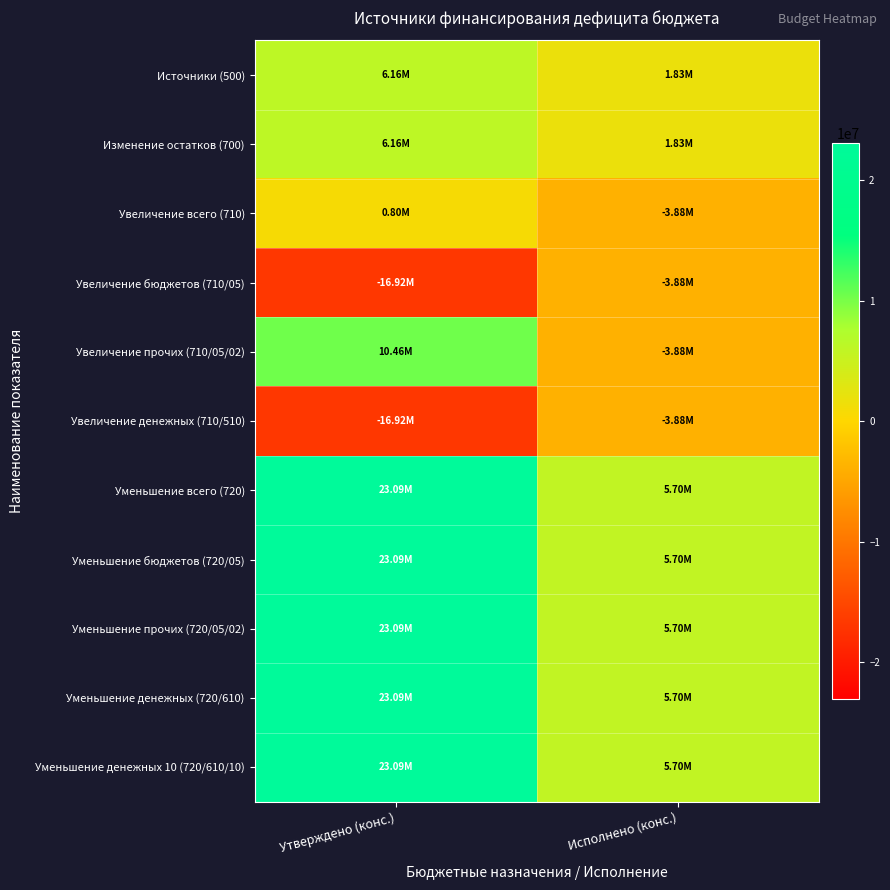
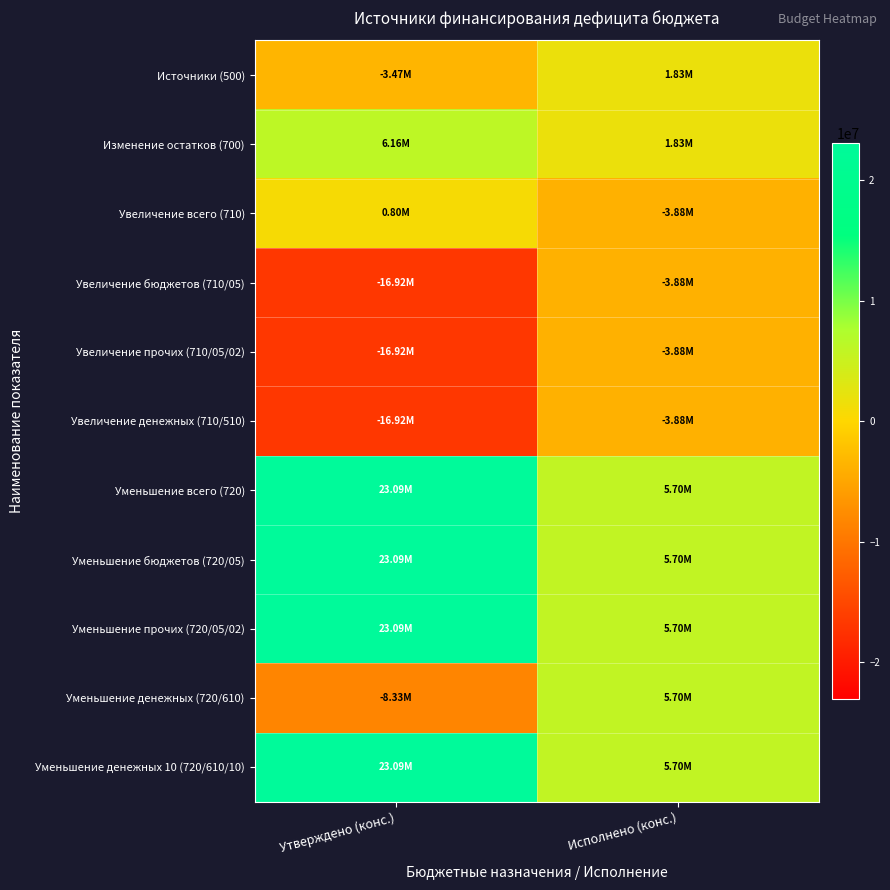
  {
    "Источники (500)": {
-     "Утверждено (конс.)": "6.16M",
+     "Утверждено (конс.)": "-3.47M",
      "Исполнено (конс.)": "1.83M"
    },
    "Изменение остатков (700)": {
      "Утверждено (конс.)": "6.16M",
      "Исполнено (конс.)": "1.83M"
    },
    "Увеличение всего (710)": {
      "Утверждено (конс.)": "0.80M",
      "Исполнено (конс.)": "-3.88M"
    },
    "Увеличение бюджетов (710/05)": {
      "Утверждено (конс.)": "-16.92M",
      "Исполнено (конс.)": "-3.88M"
    },
    "Увеличение прочих (710/05/02)": {
-     "Утверждено (конс.)": "10.46M",
+     "Утверждено (конс.)": "-16.92M",
      "Исполнено (конс.)": "-3.88M"
    },
    "Увеличение денежных (710/510)": {
      "Утверждено (конс.)": "-16.92M",
      "Исполнено (конс.)": "-3.88M"
    },
    "Уменьшение всего (720)": {
      "Утверждено (конс.)": "23.09M",
      "Исполнено (конс.)": "5.70M"
    },
    "Уменьшение бюджетов (720/05)": {
      "Утверждено (конс.)": "23.09M",
      "Исполнено (конс.)": "5.70M"
    },
    "Уменьшение прочих (720/05/02)": {
      "Утверждено (конс.)": "23.09M",
      "Исполнено (конс.)": "5.70M"
    },
    "Уменьшение денежных (720/610)": {
-     "Утверждено (конс.)": "23.09M",
+     "Утверждено (конс.)": "-8.33M",
      "Исполнено (конс.)": "5.70M"
    },
    "Уменьшение денежных 10 (720/610/10)": {
      "Утверждено (конс.)": "23.09M",
      "Исполнено (конс.)": "5.70M"
    }
  }
